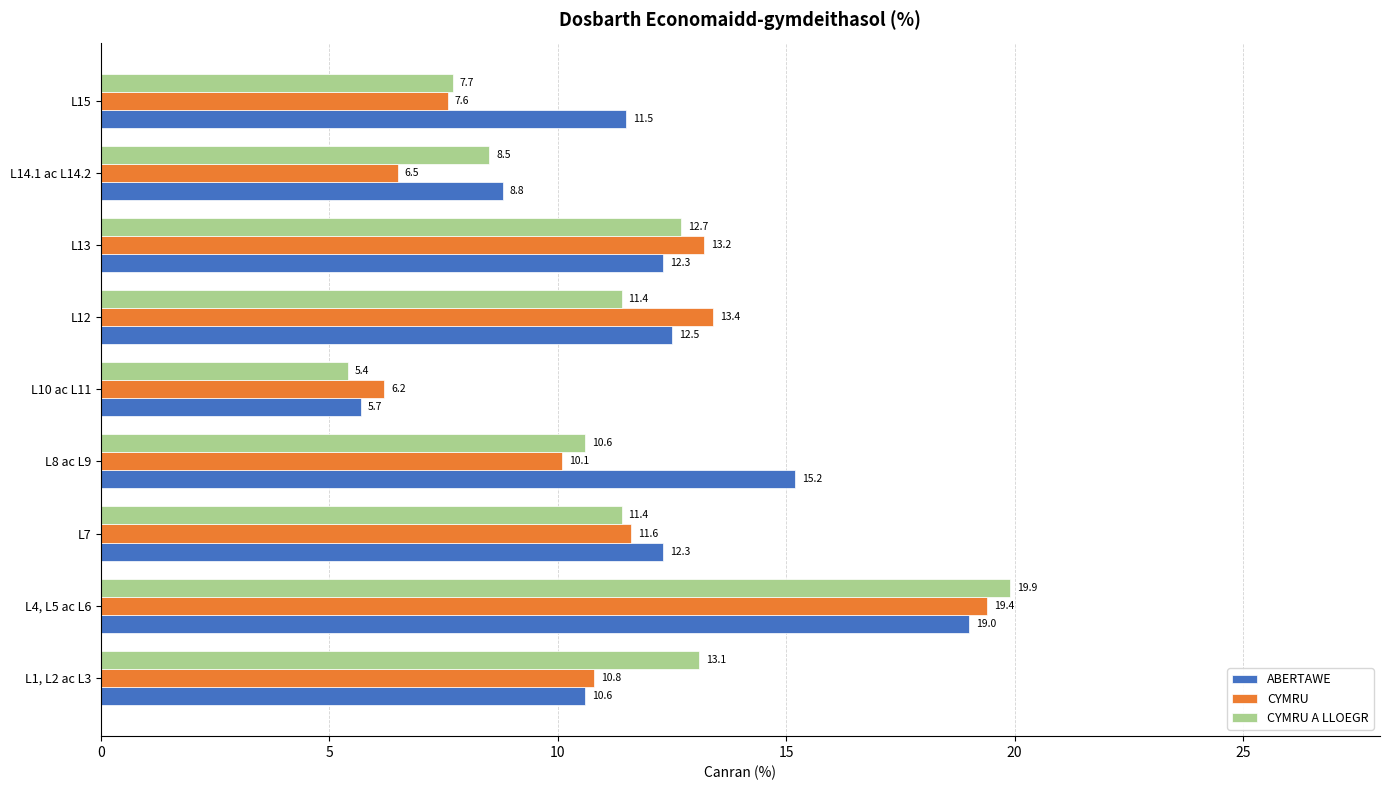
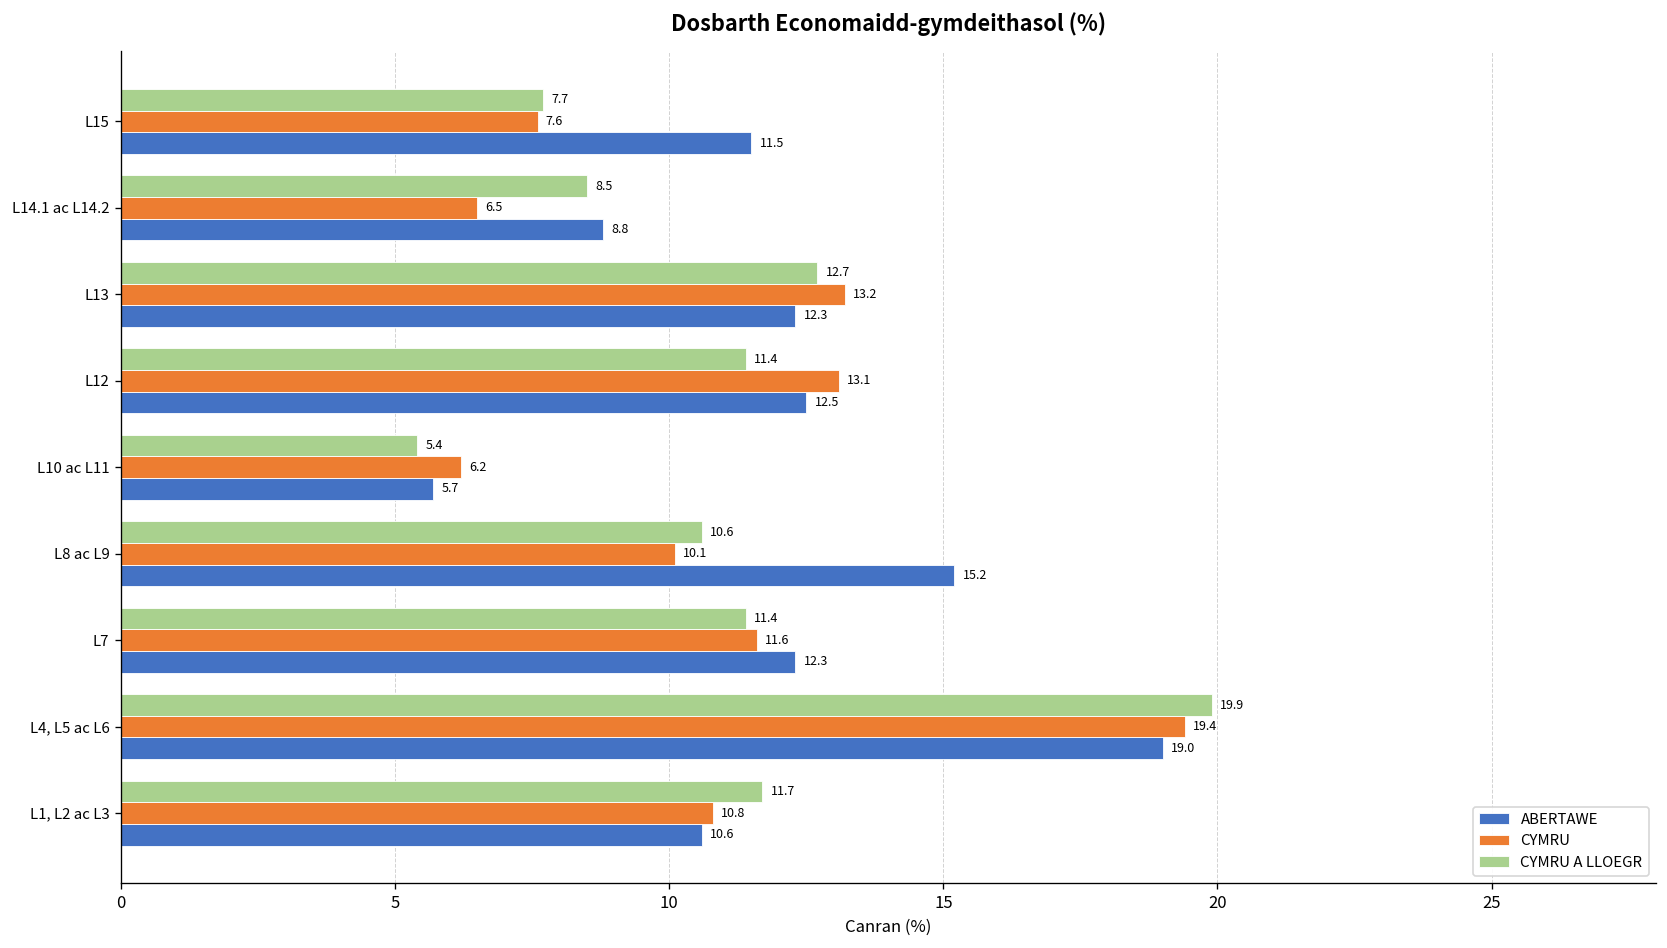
  {
    "ABERTAWE": {
      "L15": 11.5,
      "L14.1 ac L14.2": 8.8,
      "L13": 12.3,
      "L12": 12.5,
      "L10 ac L11": 5.7,
      "L8 ac L9": 15.2,
      "L7": 12.3,
      "L4, L5 ac L6": 19.0,
      "L1, L2 ac L3": 10.6
    },
    "CYMRU": {
      "L15": 7.6,
      "L14.1 ac L14.2": 6.5,
      "L13": 13.2,
-     "L12": 13.4,
+     "L12": 13.1,
      "L10 ac L11": 6.2,
      "L8 ac L9": 10.1,
      "L7": 11.6,
      "L4, L5 ac L6": 19.4,
      "L1, L2 ac L3": 10.8
    },
    "CYMRU A LLOEGR": {
      "L15": 7.7,
      "L14.1 ac L14.2": 8.5,
      "L13": 12.7,
      "L12": 11.4,
      "L10 ac L11": 5.4,
      "L8 ac L9": 10.6,
      "L7": 11.4,
      "L4, L5 ac L6": 19.9,
-     "L1, L2 ac L3": 13.1
+     "L1, L2 ac L3": 11.7
    }
  }
